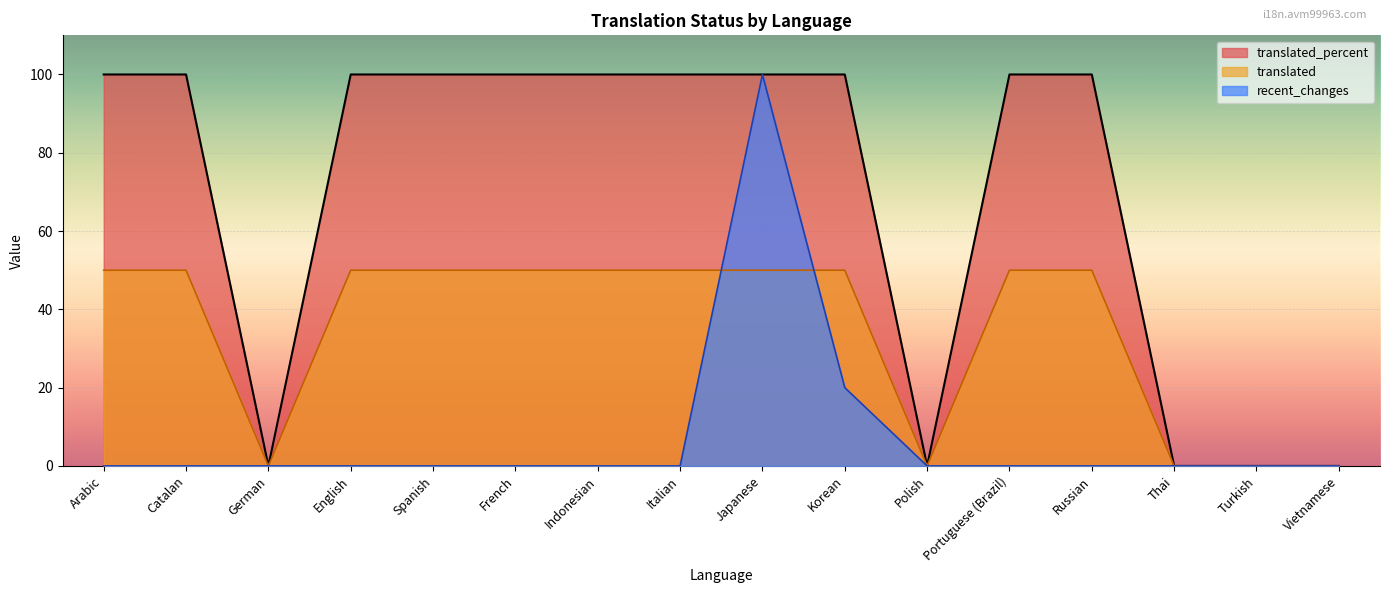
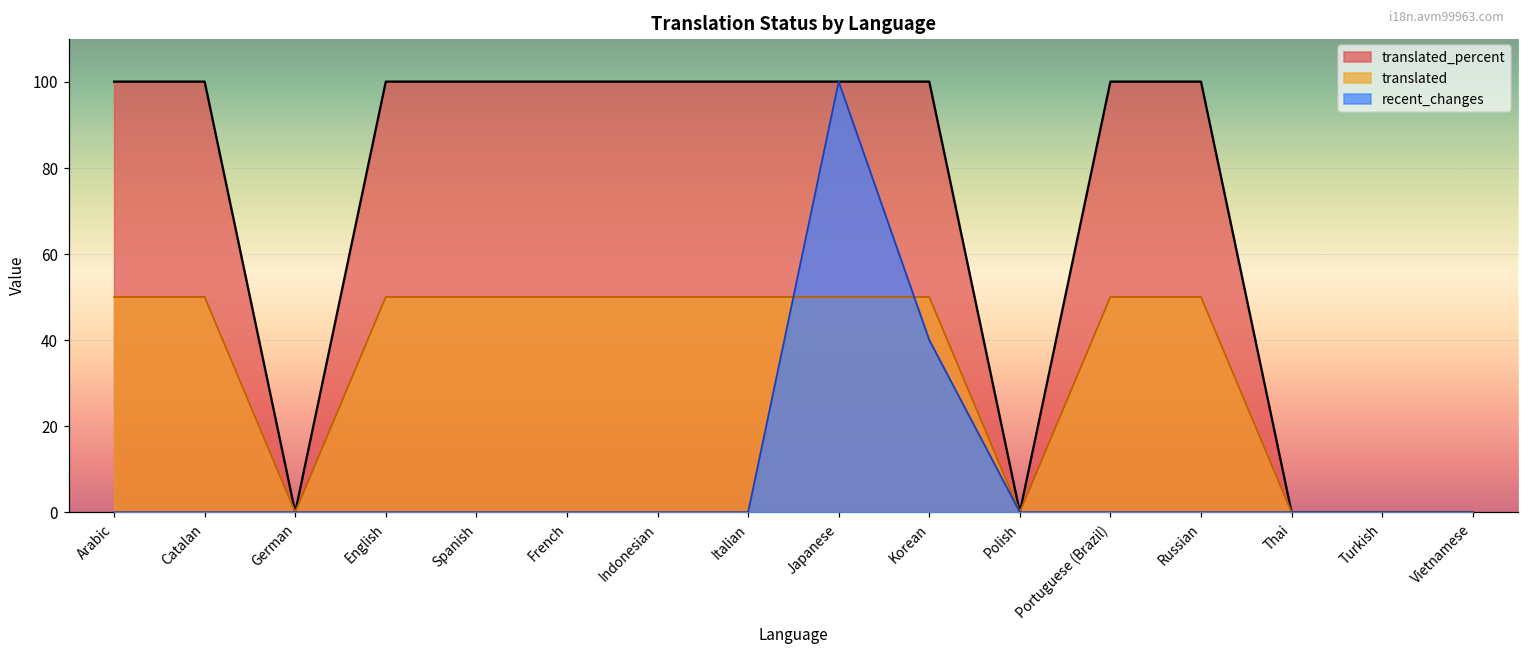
  {
    "translated_percent": {
      "Arabic": 100,
      "Catalan": 100,
      "English": 100,
      "Spanish": 100,
      "French": 100,
      "Indonesian": 100,
      "Italian": 100,
      "Korean": 100,
      "Portuguese (Brazil)": 100,
      "Russian": 100
    },
    "translated": {
      "Arabic": 50,
      "Catalan": 50,
      "English": 50,
      "Spanish": 50,
      "French": 50,
      "Indonesian": 50,
      "Italian": 50,
      "Japanese": 50,
      "Korean": 50,
      "Portuguese (Brazil)": 50,
      "Russian": 50
    },
    "recent_changes": {
      "Arabic": 0,
      "Catalan": 0,
      "English": 0,
      "Spanish": 0,
      "French": 0,
      "Indonesian": 0,
      "Italian": 0,
-     "Korean": 20,
+     "Korean": 40,
      "Portuguese (Brazil)": 0,
      "Russian": 0
    }
  }
